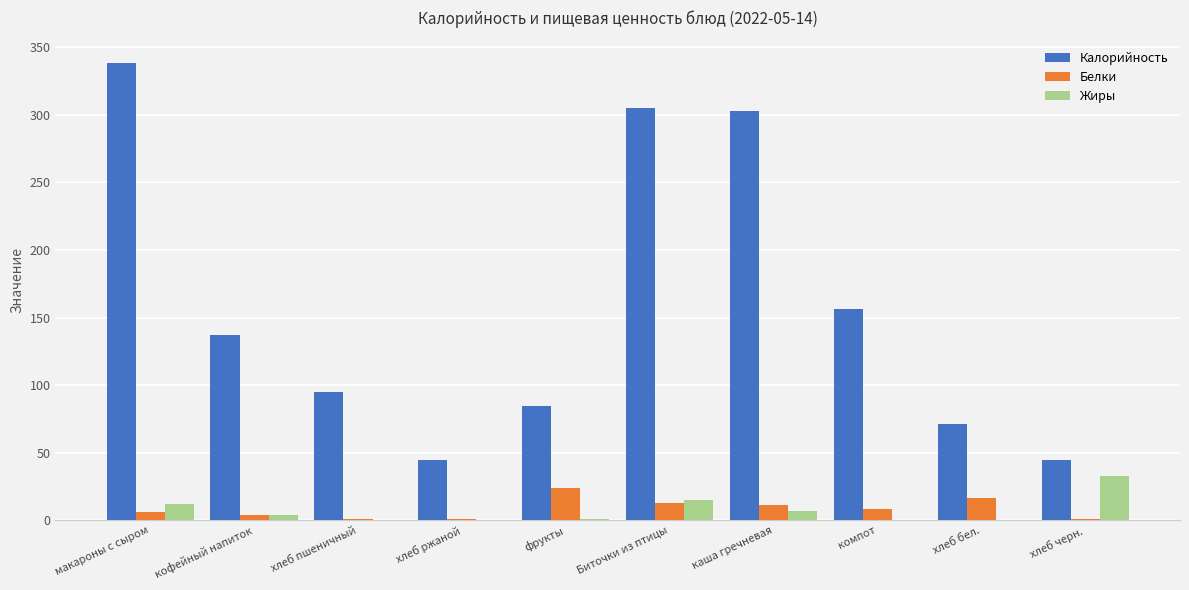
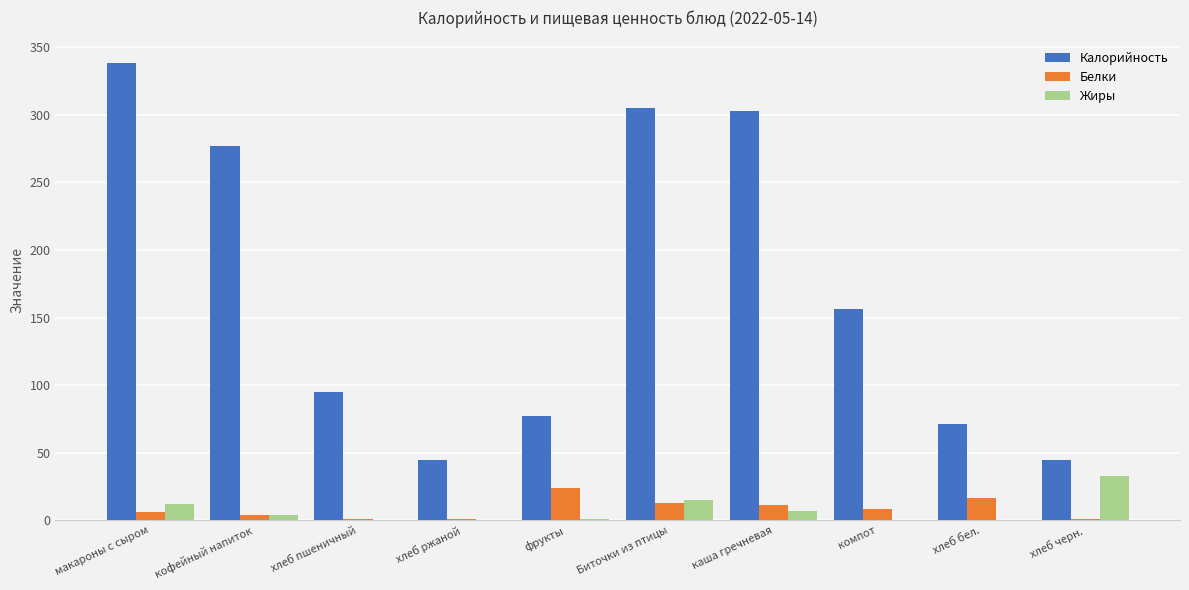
  {
    "Калорийность": {
      "макароны с сыром": 338,
-     "кофейный напиток": 137,
+     "кофейный напиток": 277,
      "хлеб пшеничный": 95,
      "хлеб ржаной": 45,
-     "фрукты": 84,
+     "фрукты": 77,
      "Биточки из птицы": 305,
      "каша гречневая": 303,
      "компот": 156,
      "хлеб бел.": 71,
      "хлеб черн.": 45
    },
    "Белки": {
      "макароны с сыром": 6,
      "кофейный напиток": 4,
      "фрукты": 24,
      "Биточки из птицы": 13,
      "каша гречневая": 11,
      "компот": 9,
      "хлеб бел.": 16
    },
    "Жиры": {
      "макароны с сыром": 12,
      "кофейный напиток": 4,
      "Биточки из птицы": 15,
      "каша гречневая": 7,
      "хлеб черн.": 33
    }
  }
